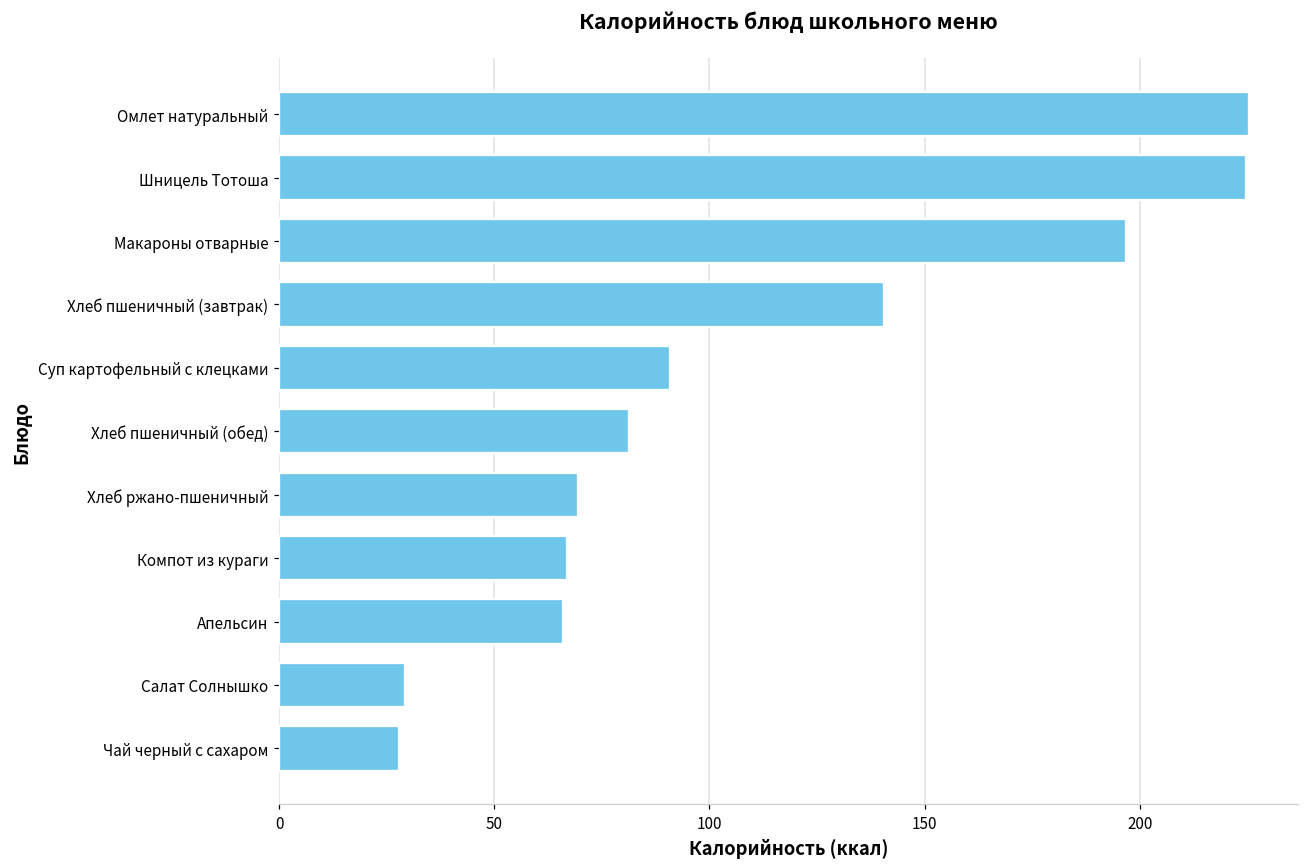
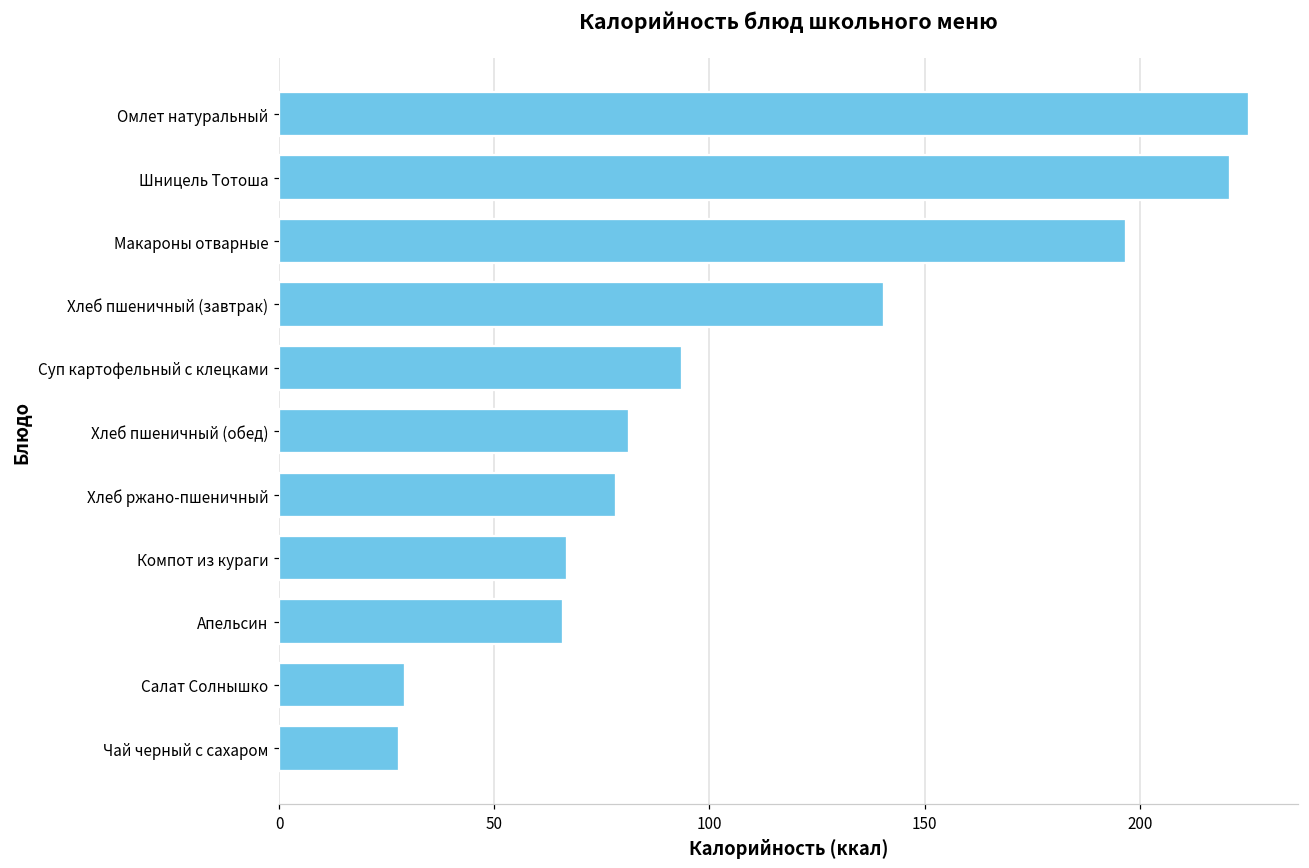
  {
    "Омлет натуральный": 226,
-   "Шницель Тотоша": 225,
+   "Шницель Тотоша": 221,
    "Макароны отварные": 197,
    "Хлеб пшеничный (завтрак)": 141,
-   "Суп картофельный с клецками": 91,
+   "Суп картофельный с клецками": 94,
    "Хлеб пшеничный (обед)": 81,
-   "Хлеб ржано-пшеничный": 70,
+   "Хлеб ржано-пшеничный": 78,
    "Компот из кураги": 67,
    "Апельсин": 66,
    "Салат Солнышко": 29,
    "Чай черный с сахаром": 28
  }
